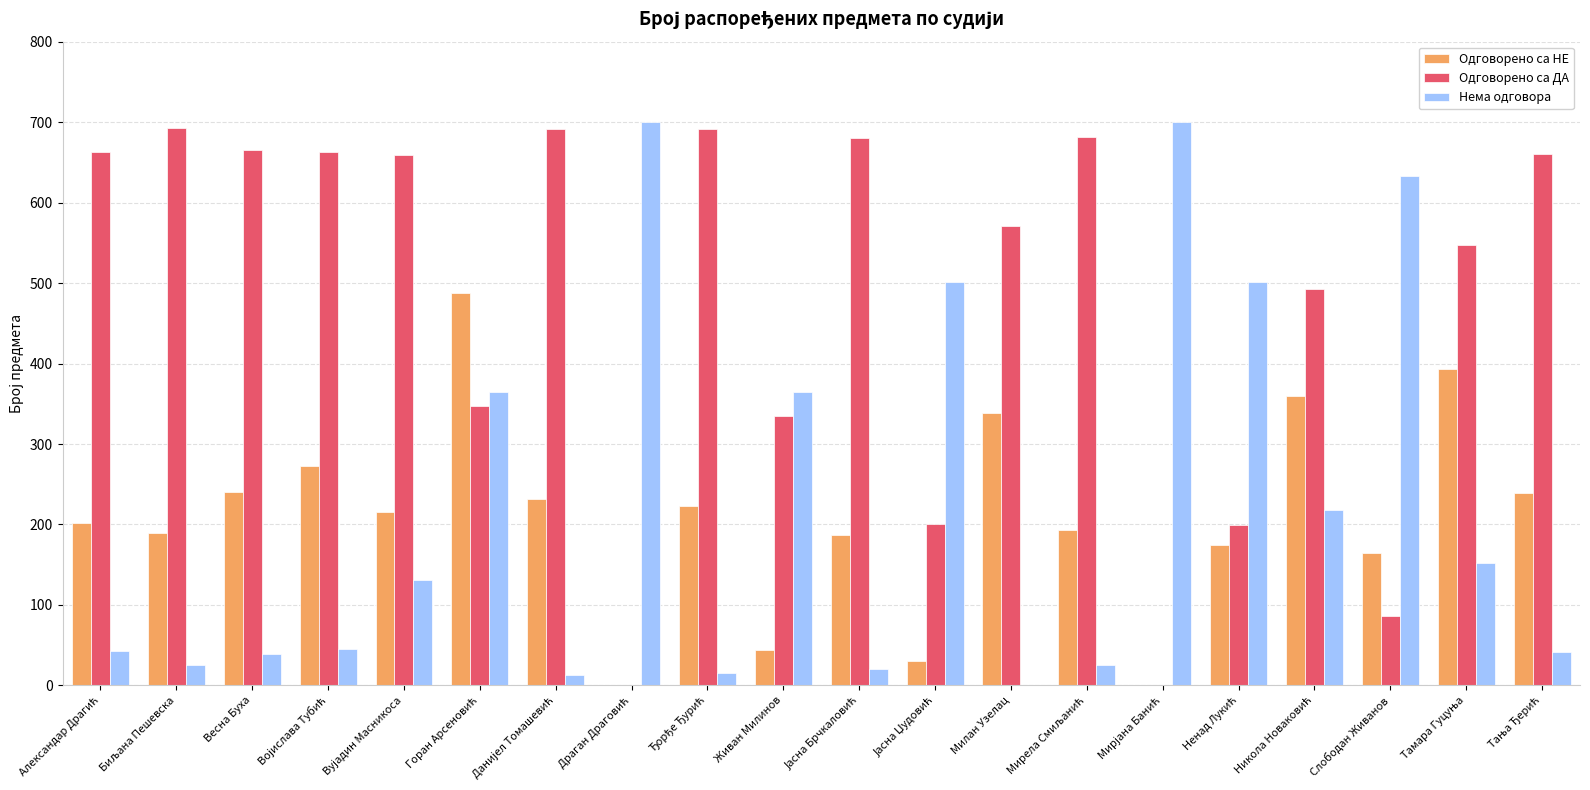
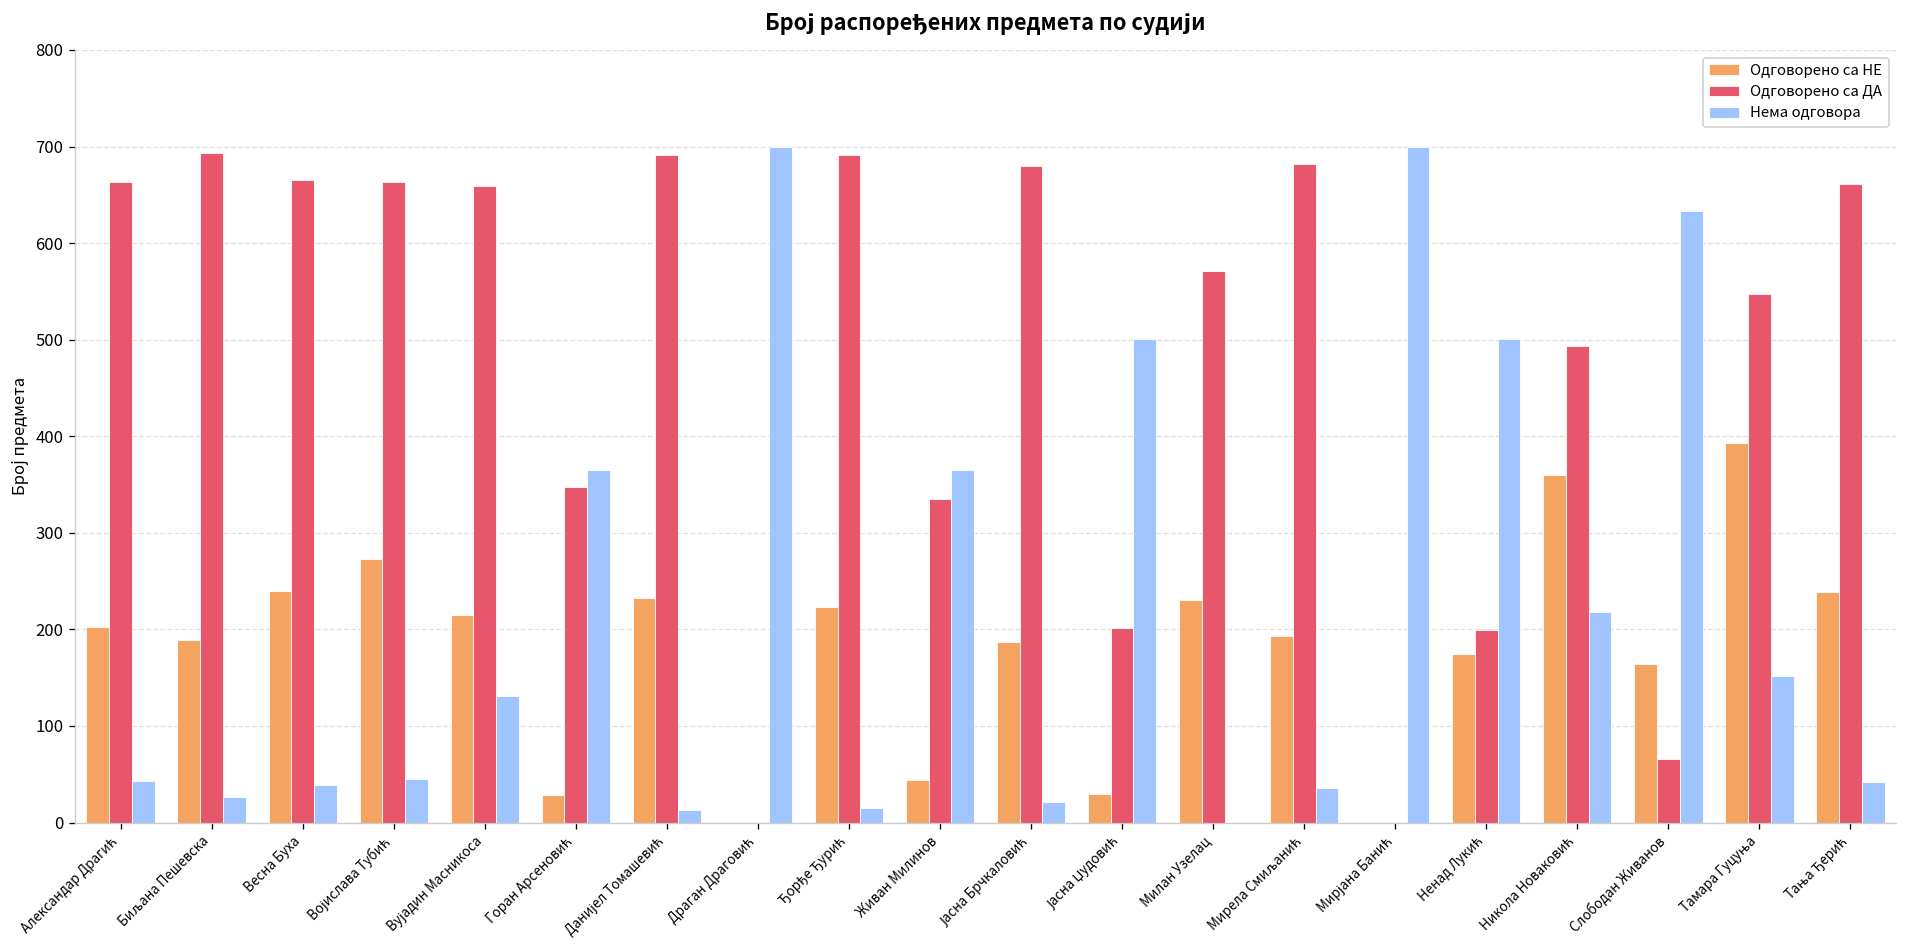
  {
    "Одговорено са НЕ": {
      "Александар Драгић": 200,
      "Биљана Пешевска": 190,
      "Весна Буха": 240,
      "Војислава Тубић": 270,
      "Вујадин Масникоса": 220,
-     "Горан Арсеновић": 490,
+     "Горан Арсеновић": 30,
      "Данијел Томашевић": 230,
      "Драган Драговић": 0,
      "Ђорђе Ђурић": 220,
      "Живан Милинов": 40,
      "Јасна Брчкаловић": 190,
      "Јасна Џудовић": 30,
-     "Милан Узелац": 340,
+     "Милан Узелац": 230,
      "Мирела Смиљанић": 190,
      "Мирјана Банић": 0,
      "Ненад Лукић": 180,
      "Никола Новаковић": 360,
      "Слободан Живанов": 160,
      "Тамара Гуцуња": 390,
      "Тања Ђерић": 240
    },
    "Одговорено са ДА": {
      "Александар Драгић": 660,
      "Биљана Пешевска": 690,
      "Весна Буха": 670,
      "Војислава Тубић": 660,
      "Вујадин Масникоса": 660,
      "Горан Арсеновић": 350,
      "Данијел Томашевић": 690,
      "Драган Драговић": 0,
      "Ђорђе Ђурић": 690,
      "Живан Милинов": 340,
      "Јасна Брчкаловић": 680,
      "Јасна Џудовић": 200,
      "Милан Узелац": 570,
      "Мирела Смиљанић": 680,
      "Мирјана Банић": 0,
      "Ненад Лукић": 200,
      "Никола Новаковић": 490,
-     "Слободан Живанов": 90,
+     "Слободан Живанов": 70,
      "Тамара Гуцуња": 550,
      "Тања Ђерић": 660
    },
    "Нема одговора": {
      "Александар Драгић": 40,
      "Биљана Пешевска": 30,
      "Весна Буха": 40,
      "Војислава Тубић": 50,
      "Вујадин Масникоса": 130,
      "Горан Арсеновић": 370,
      "Данијел Томашевић": 10,
      "Драган Драговић": 700,
      "Ђорђе Ђурић": 20,
      "Живан Милинов": 370,
      "Јасна Брчкаловић": 20,
      "Јасна Џудовић": 500,
      "Милан Узелац": 0,
-     "Мирела Смиљанић": 30,
+     "Мирела Смиљанић": 40,
      "Мирјана Банић": 700,
      "Ненад Лукић": 500,
      "Никола Новаковић": 220,
      "Слободан Живанов": 630,
      "Тамара Гуцуња": 150,
      "Тања Ђерић": 40
    }
  }
